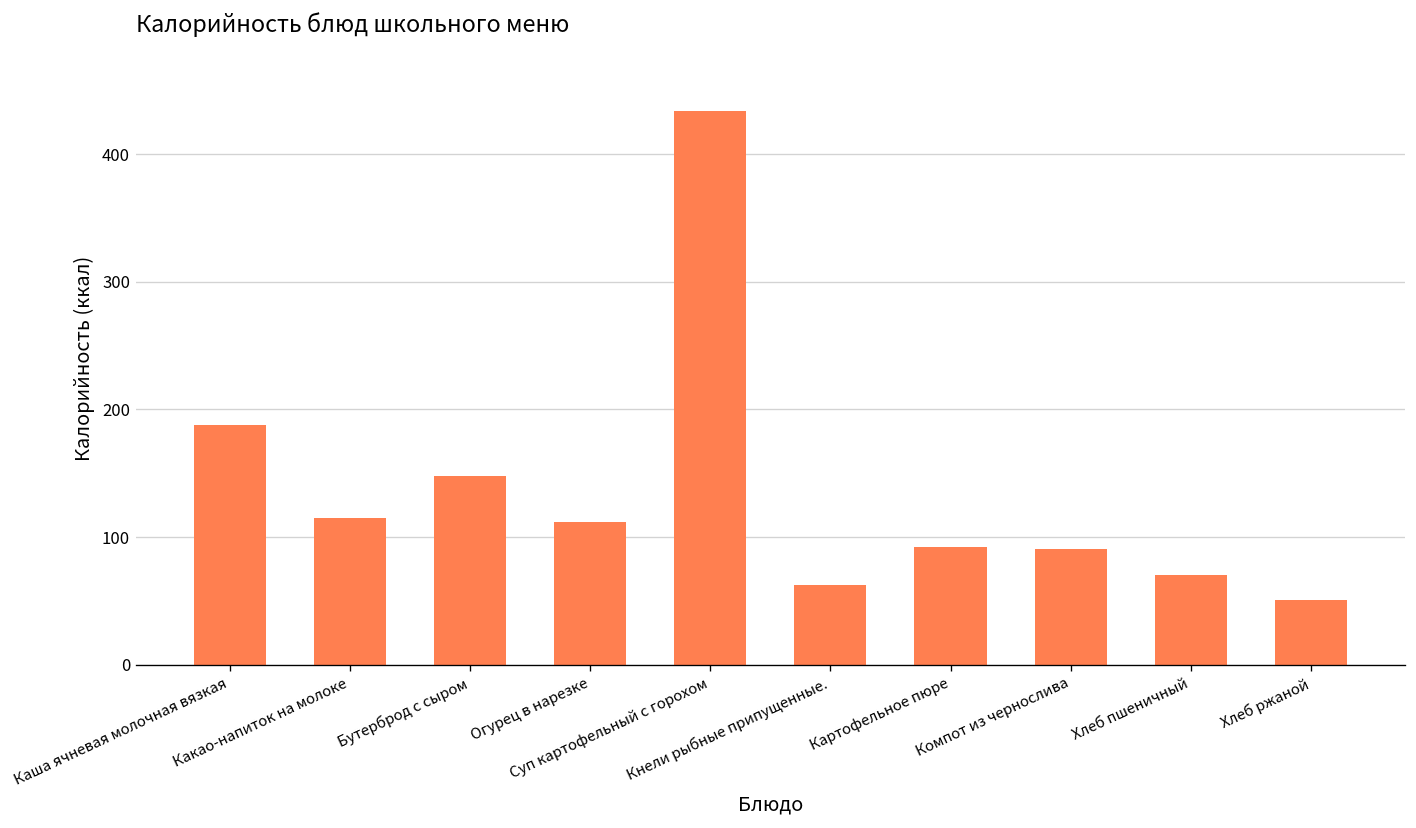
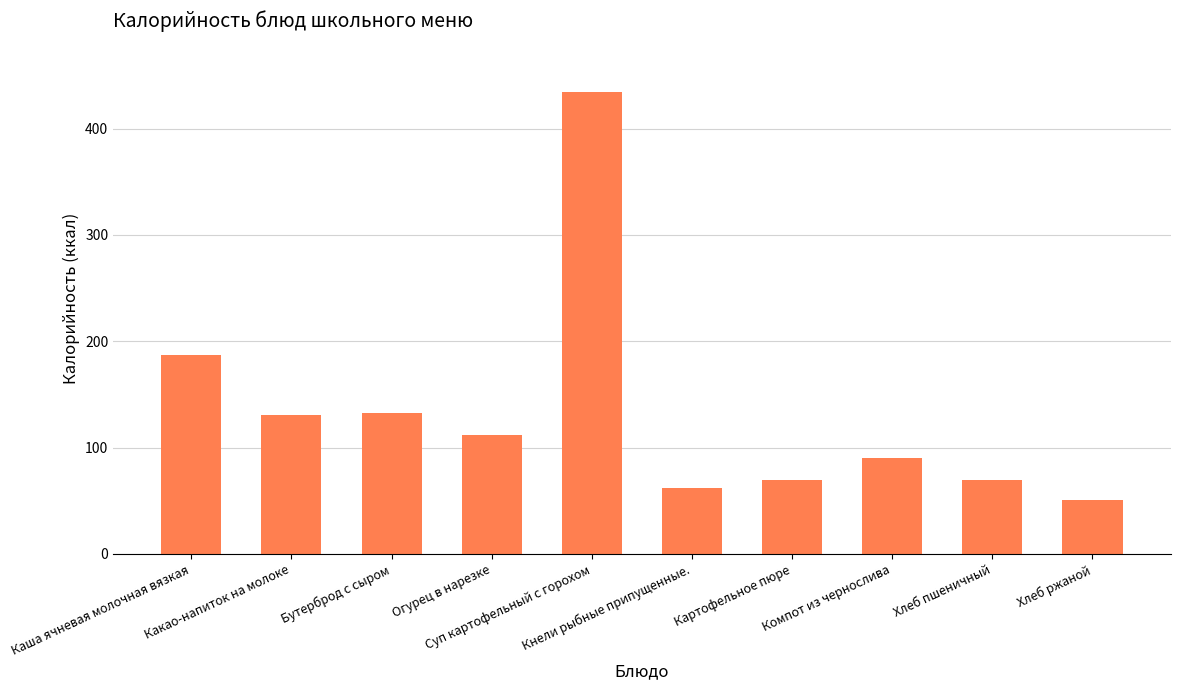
  {
    "Каша ячневая молочная вязкая": 188,
-   "Какао-напиток на молоке": 115,
-   "Бутерброд с сыром": 148,
+   "Какао-напиток на молоке": 131,
+   "Бутерброд с сыром": 132,
    "Огурец в нарезке": 112,
    "Суп картофельный с горохом": 434,
    "Кнели рыбные припущенные.": 62,
-   "Картофельное пюре": 92,
+   "Картофельное пюре": 70,
    "Компот из чернослива": 91,
    "Хлеб пшеничный": 70,
    "Хлеб ржаной": 51
  }
